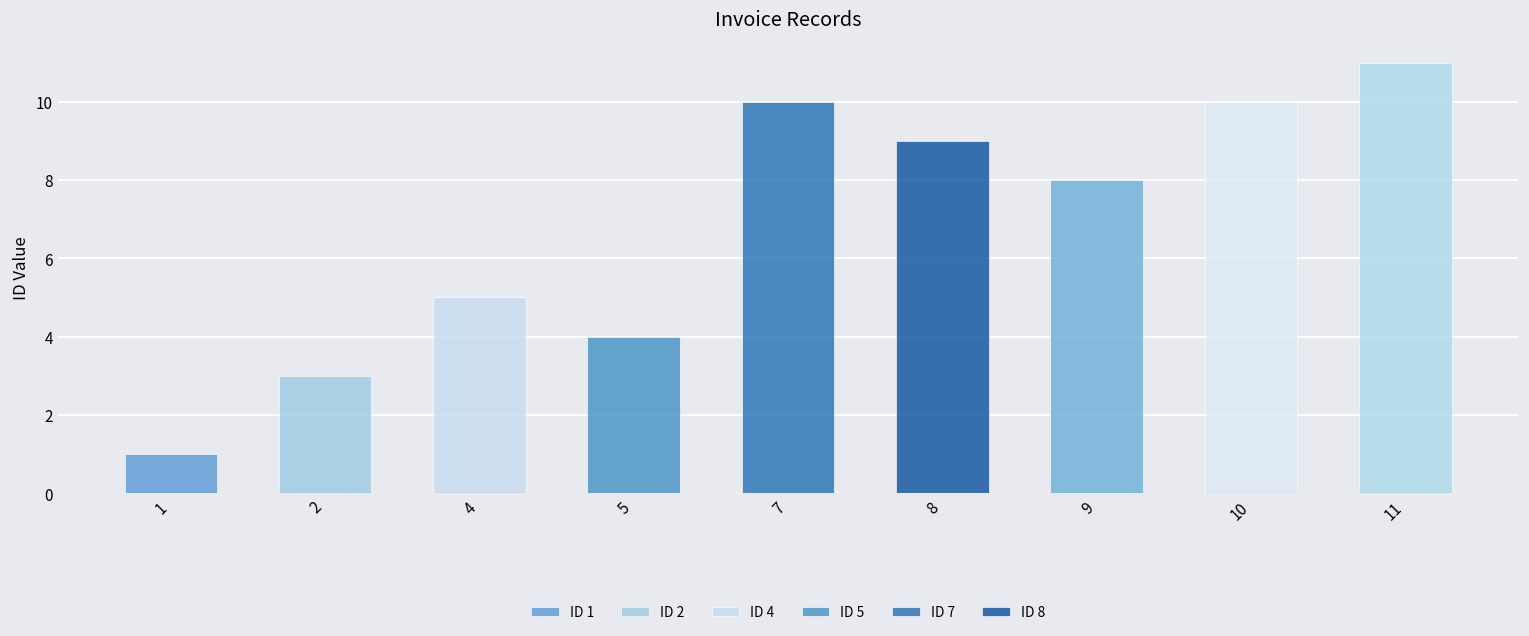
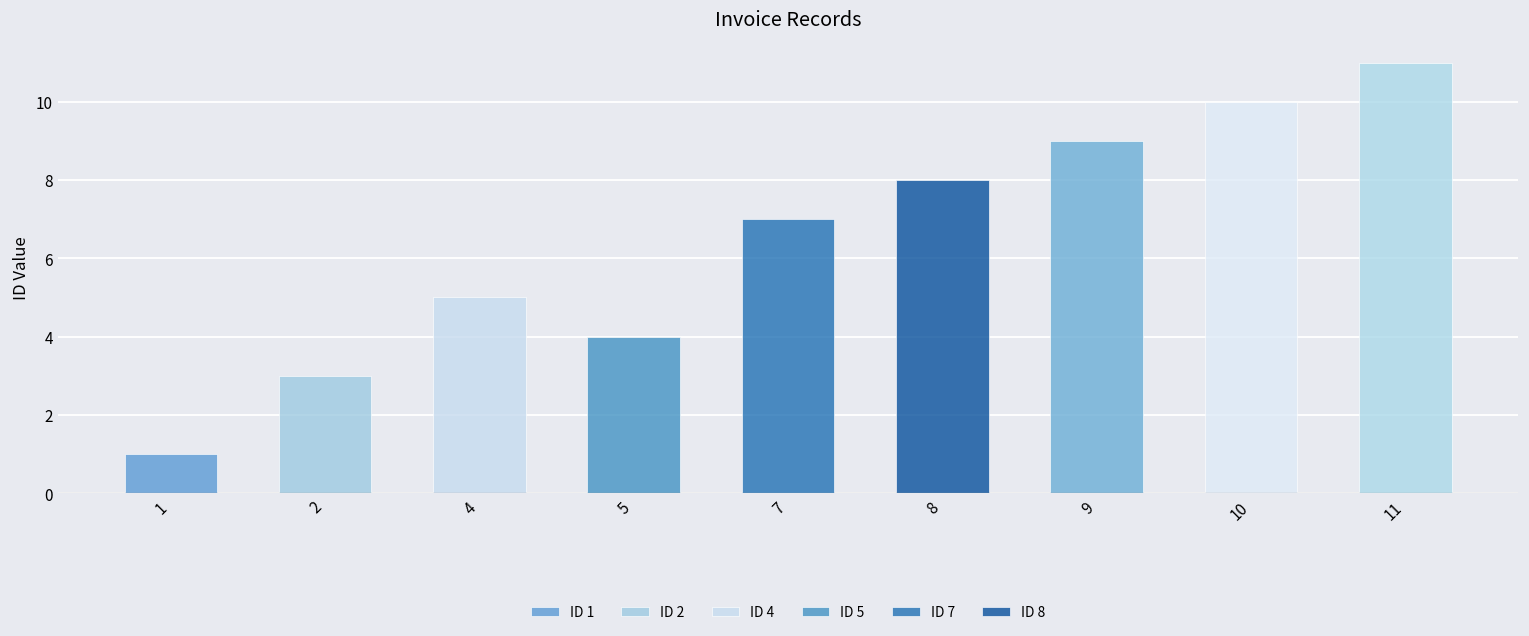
  {
    "1": 1,
    "2": 3,
    "4": 5,
    "5": 4,
-   "7": 10,
-   "8": 9,
-   "9": 8,
+   "7": 7,
+   "8": 8,
+   "9": 9,
    "10": 10,
    "11": 11
  }
